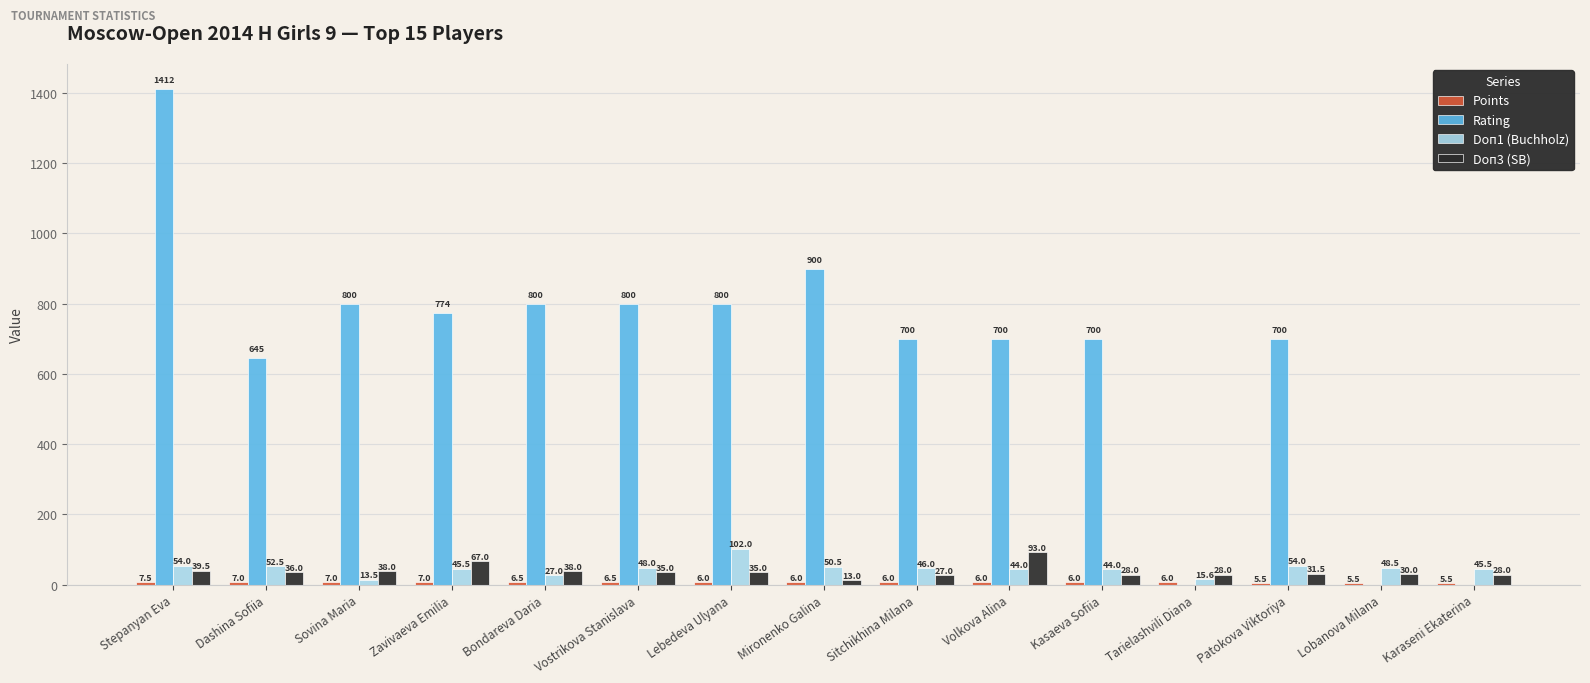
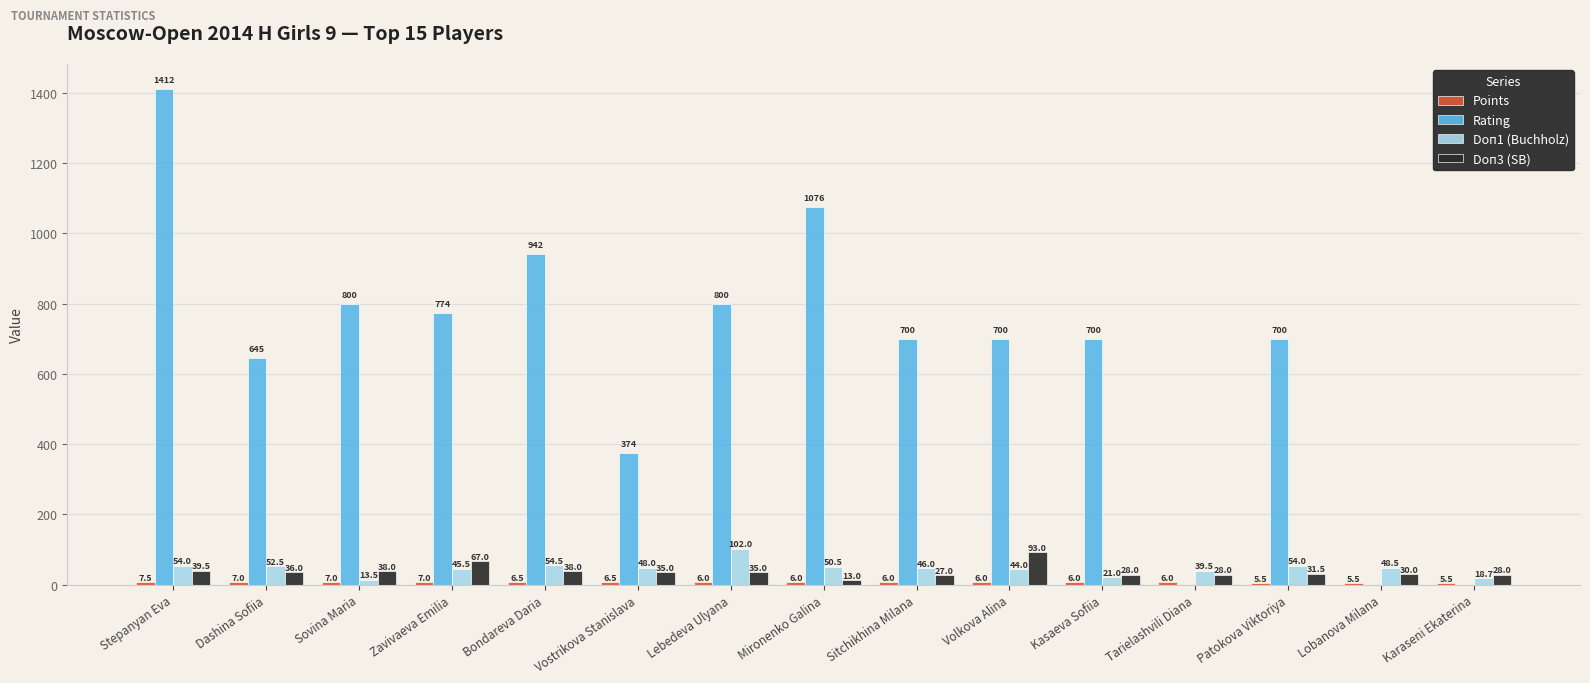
  {
    "Points": {
      "Stepanyan Eva": 7.5,
      "Dashina Sofiia": 7.0,
      "Sovina Maria": 7.0,
      "Zavivaeva Emilia": 7.0,
      "Bondareva Daria": 6.5,
      "Vostrikova Stanislava": 6.5,
      "Lebedeva Ulyana": 6.0,
      "Mironenko Galina": 6.0,
      "Sitchikhina Milana": 6.0,
      "Volkova Alina": 6.0,
      "Kasaeva Sofiia": 6.0,
      "Tarielashvili Diana": 6.0,
      "Patokova Viktoriya": 5.5,
      "Lobanova Milana": 5.5,
      "Karaseni Ekaterina": 5.5
    },
    "Rating": {
      "Stepanyan Eva": 1412,
      "Dashina Sofiia": 645,
      "Sovina Maria": 800,
      "Zavivaeva Emilia": 774,
-     "Bondareva Daria": 800,
-     "Vostrikova Stanislava": 800,
+     "Bondareva Daria": 942,
+     "Vostrikova Stanislava": 374,
      "Lebedeva Ulyana": 800,
-     "Mironenko Galina": 900,
+     "Mironenko Galina": 1076,
      "Sitchikhina Milana": 700,
      "Volkova Alina": 700,
      "Kasaeva Sofiia": 700,
      "Patokova Viktoriya": 700
    },
    "Doп1 (Buchholz)": {
      "Stepanyan Eva": 54.0,
      "Dashina Sofiia": 52.5,
      "Sovina Maria": 13.5,
      "Zavivaeva Emilia": 45.5,
-     "Bondareva Daria": 27.0,
+     "Bondareva Daria": 54.5,
      "Vostrikova Stanislava": 48.0,
      "Lebedeva Ulyana": 102.0,
      "Mironenko Galina": 50.5,
      "Sitchikhina Milana": 46.0,
      "Volkova Alina": 44.0,
-     "Kasaeva Sofiia": 44.0,
-     "Tarielashvili Diana": 15.6,
+     "Kasaeva Sofiia": 21.0,
+     "Tarielashvili Diana": 39.5,
      "Patokova Viktoriya": 54.0,
      "Lobanova Milana": 48.5,
-     "Karaseni Ekaterina": 45.5
+     "Karaseni Ekaterina": 18.7
    },
    "Doп3 (SB)": {
      "Stepanyan Eva": 39.5,
      "Dashina Sofiia": 36.0,
      "Sovina Maria": 38.0,
      "Zavivaeva Emilia": 67.0,
      "Bondareva Daria": 38.0,
      "Vostrikova Stanislava": 35.0,
      "Lebedeva Ulyana": 35.0,
      "Mironenko Galina": 13.0,
      "Sitchikhina Milana": 27.0,
      "Volkova Alina": 93.0,
      "Kasaeva Sofiia": 28.0,
      "Tarielashvili Diana": 28.0,
      "Patokova Viktoriya": 31.5,
      "Lobanova Milana": 30.0,
      "Karaseni Ekaterina": 28.0
    }
  }
